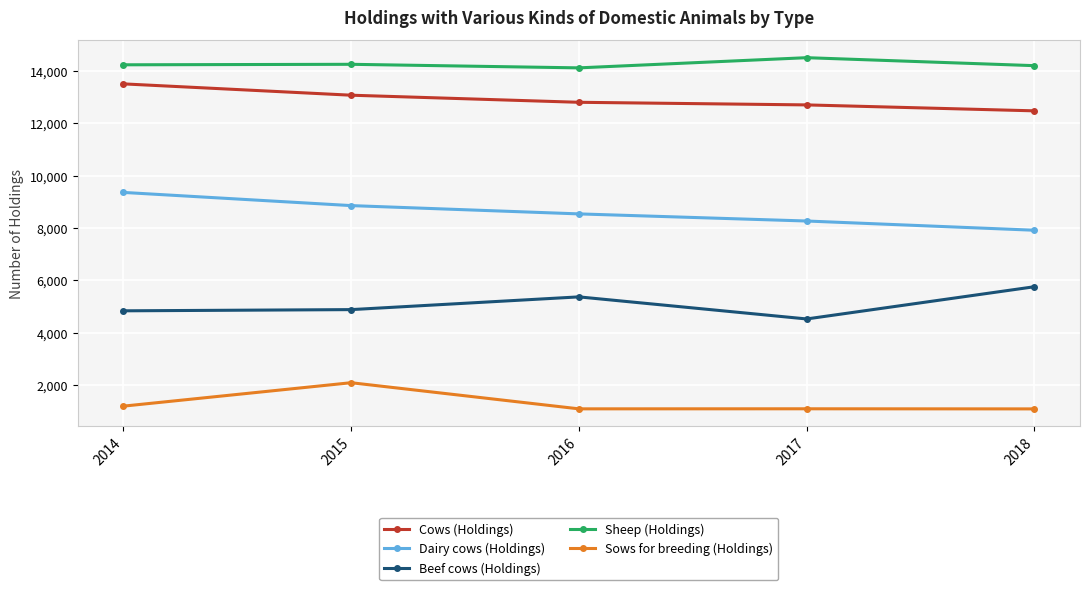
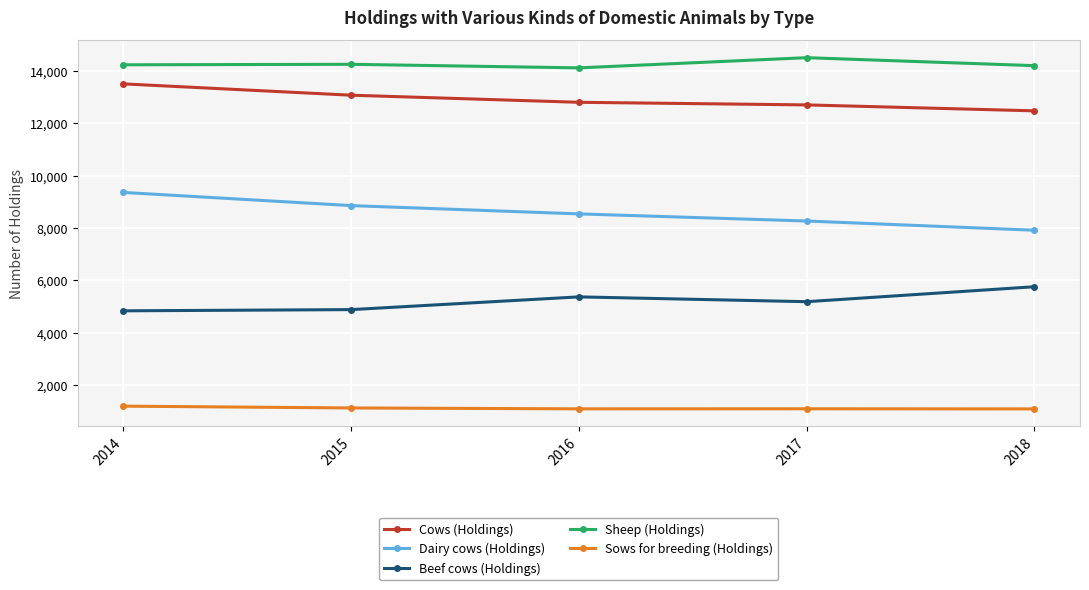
  {
    "Cows (Holdings)": {
      "2014": "13,500",
      "2015": "13,100",
      "2016": "12,800",
      "2017": "12,700",
      "2018": "12,500"
    },
    "Dairy cows (Holdings)": {
      "2014": "9,400",
      "2015": "8,900",
      "2016": "8,500",
      "2017": "8,300",
      "2018": "7,900"
    },
    "Beef cows (Holdings)": {
      "2014": "4,800",
      "2015": "4,900",
      "2016": "5,400",
-     "2017": "4,500",
+     "2017": "5,200",
      "2018": "5,800"
    },
    "Sheep (Holdings)": {
      "2014": "14,200",
      "2015": "14,300",
      "2016": "14,100",
      "2017": "14,500",
      "2018": "14,200"
    },
    "Sows for breeding (Holdings)": {
      "2014": "1,200",
-     "2015": "2,100",
+     "2015": "1,100",
      "2016": "1,100",
      "2017": "1,100",
      "2018": "1,100"
    }
  }
